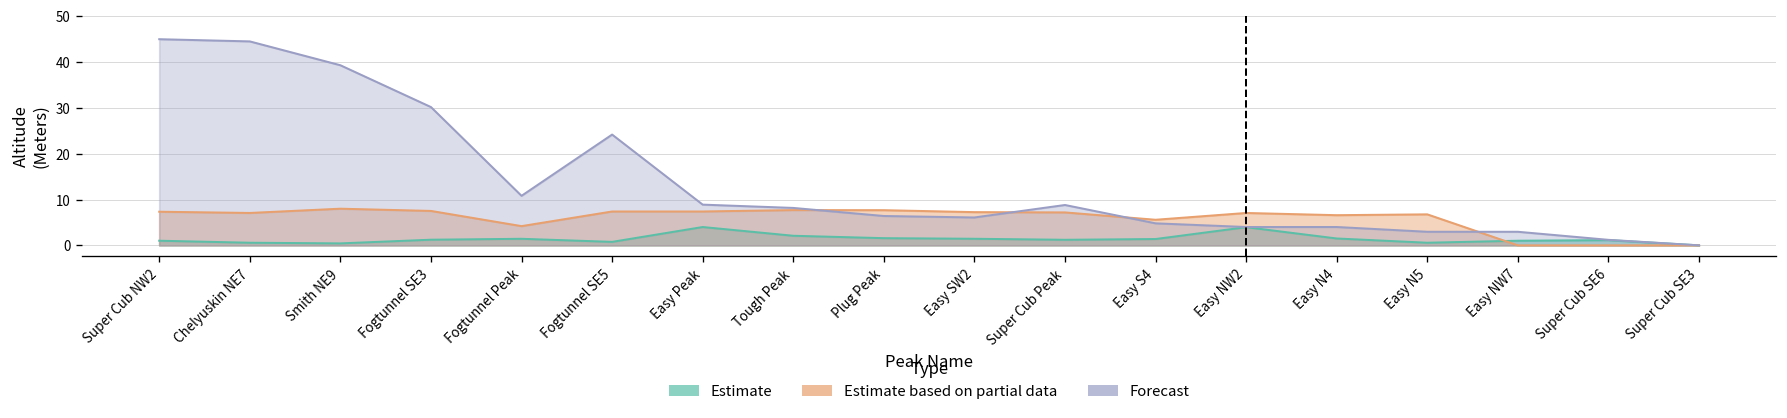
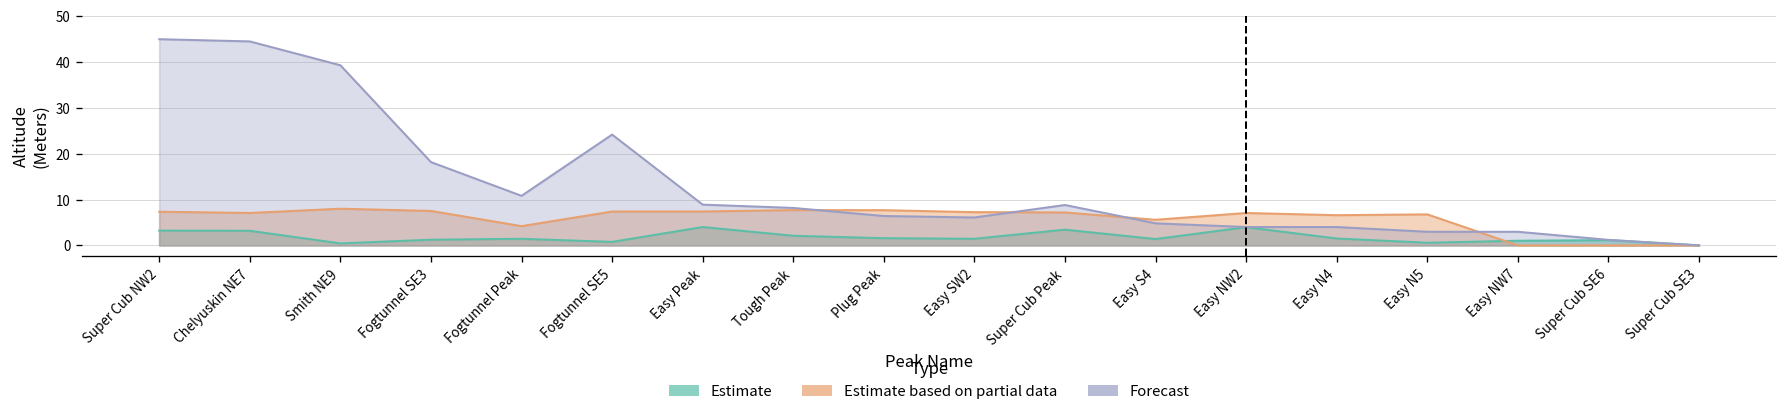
  {
    "Estimate": {
-     "Super Cub NW2": 1,
-     "Chelyuskin NE7": 1,
+     "Super Cub NW2": 3,
+     "Chelyuskin NE7": 3,
      "Smith NE9": 0,
      "Fogtunnel SE3": 1,
      "Fogtunnel Peak": 1,
      "Fogtunnel SE5": 1,
      "Easy Peak": 4,
      "Tough Peak": 2,
      "Plug Peak": 2,
      "Easy SW2": 1,
-     "Super Cub Peak": 1,
+     "Super Cub Peak": 3,
      "Easy S4": 1,
      "Easy N4": 1,
      "Easy N5": 1,
      "Easy NW7": 1
    },
    "Estimate based on partial data": {
      "Super Cub NW2": 7,
      "Chelyuskin NE7": 7,
      "Smith NE9": 8,
      "Fogtunnel SE3": 8,
      "Fogtunnel Peak": 4,
      "Fogtunnel SE5": 7,
      "Easy Peak": 7,
      "Plug Peak": 8,
      "Easy SW2": 7,
      "Super Cub Peak": 7,
      "Easy S4": 6,
      "Easy NW2": 7,
      "Easy N4": 7,
      "Easy N5": 7,
      "Easy NW7": 0,
      "Super Cub SE6": 0
    },
    "Forecast": {
      "Super Cub NW2": 45,
      "Chelyuskin NE7": 45,
      "Smith NE9": 39,
-     "Fogtunnel SE3": 30,
+     "Fogtunnel SE3": 18,
      "Fogtunnel Peak": 11,
      "Fogtunnel SE5": 24,
      "Easy Peak": 9,
      "Plug Peak": 6,
      "Easy SW2": 6,
      "Super Cub Peak": 9,
      "Easy S4": 5,
      "Easy N4": 4,
      "Easy N5": 3,
      "Easy NW7": 3
    }
  }
